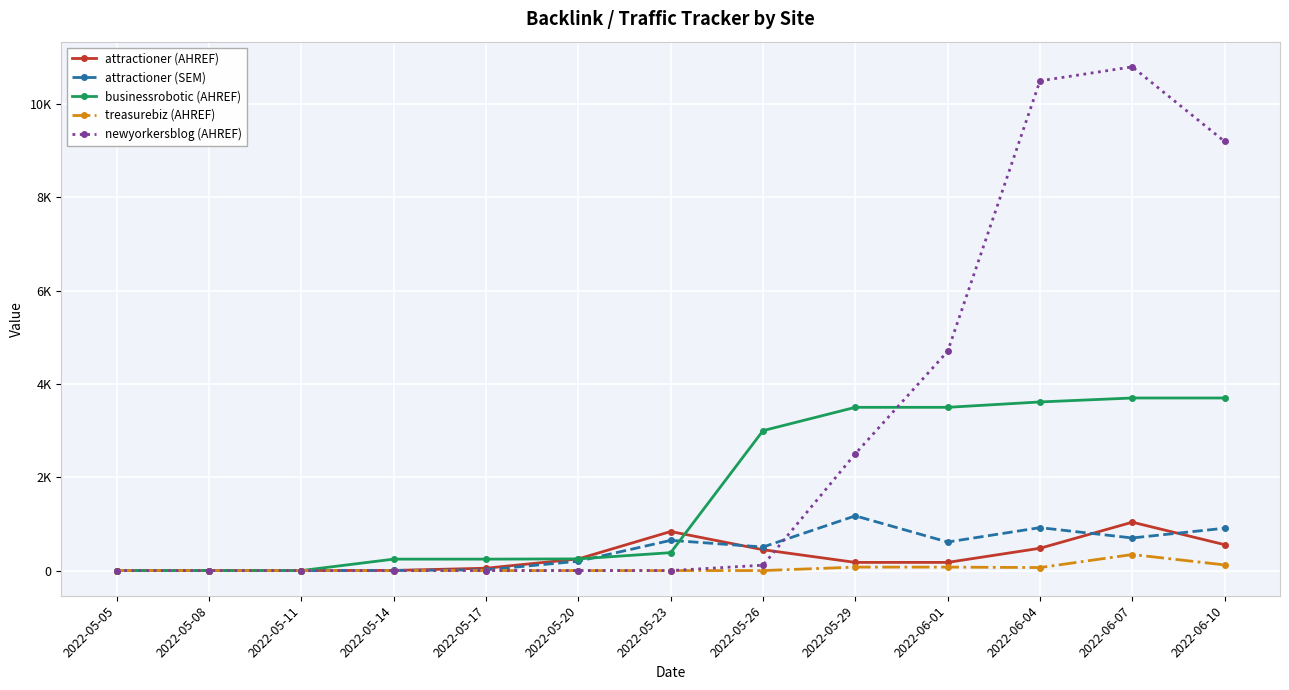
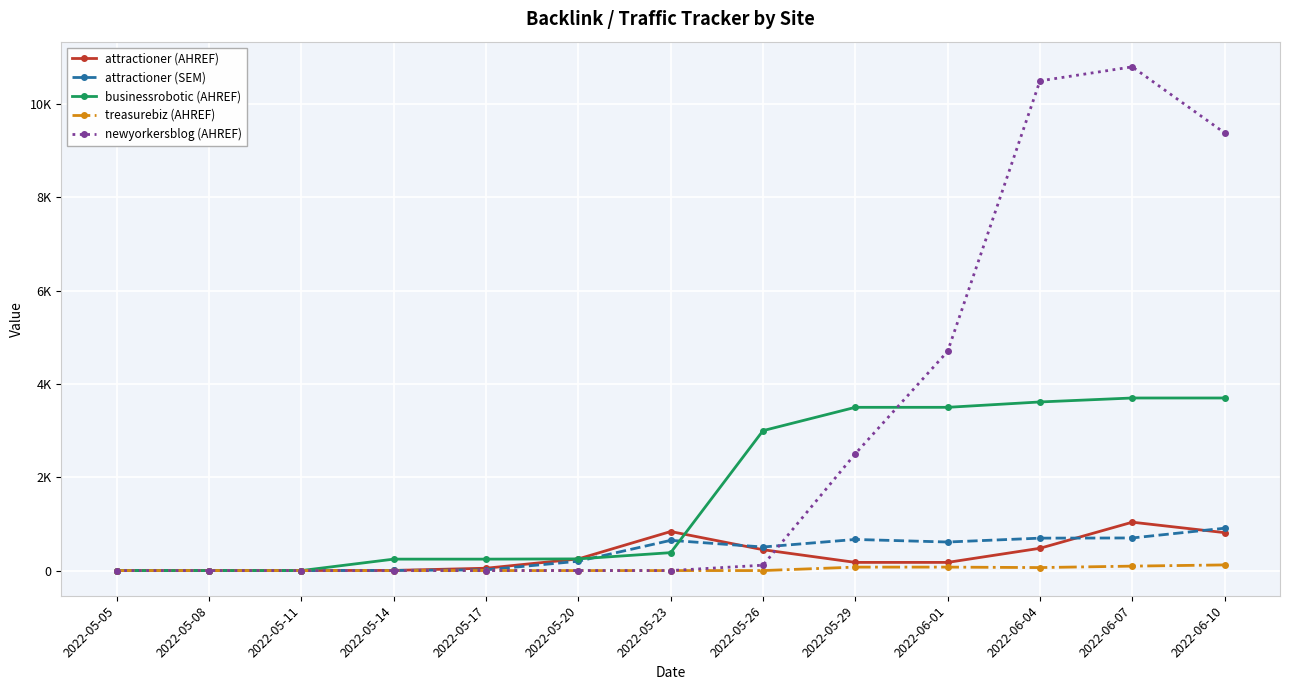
  {
    "attractioner (AHREF)": {
      "2022-05-23": 800,
      "2022-05-26": 400,
      "2022-05-29": 200,
      "2022-06-01": 200,
      "2022-06-04": 500,
      "2022-06-07": 1000,
-     "2022-06-10": 600
+     "2022-06-10": 800
    },
    "attractioner (SEM)": {
      "2022-05-23": 600,
      "2022-05-26": 500,
-     "2022-05-29": 1200,
+     "2022-05-29": 700,
      "2022-06-01": 600,
-     "2022-06-04": 900,
+     "2022-06-04": 700,
      "2022-06-07": 700,
      "2022-06-10": 900
    },
    "businessrobotic (AHREF)": {
      "2022-05-14": 200,
      "2022-05-17": 200,
      "2022-05-23": 400,
      "2022-05-26": 3000,
      "2022-05-29": 3500,
      "2022-06-01": 3500,
      "2022-06-04": 3600,
      "2022-06-07": 3700,
      "2022-06-10": 3700
    },
    "treasurebiz (AHREF)": {
      "2022-05-26": 0,
      "2022-05-29": 100,
      "2022-06-01": 100,
      "2022-06-04": 100,
-     "2022-06-07": 300,
+     "2022-06-07": 100,
      "2022-06-10": 100
    },
    "newyorkersblog (AHREF)": {
      "2022-05-26": 100,
      "2022-05-29": 2500,
      "2022-06-01": 4700,
      "2022-06-04": 10500,
      "2022-06-07": 10800,
-     "2022-06-10": 9200
+     "2022-06-10": 9400
    }
  }
